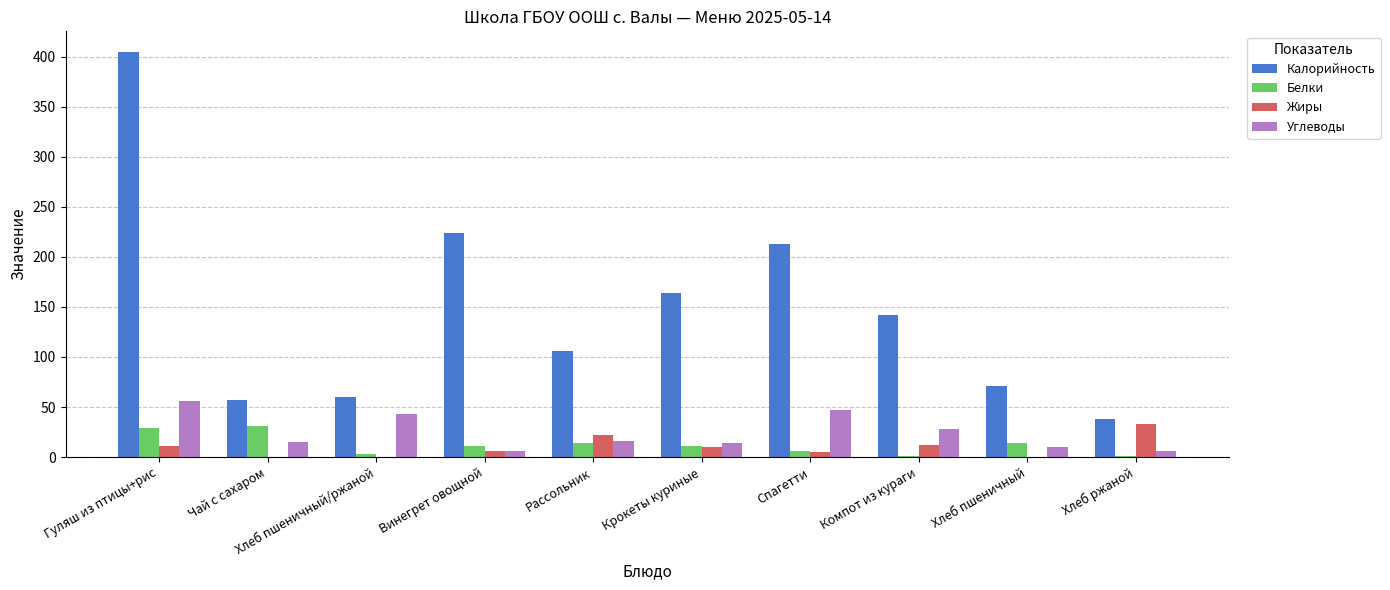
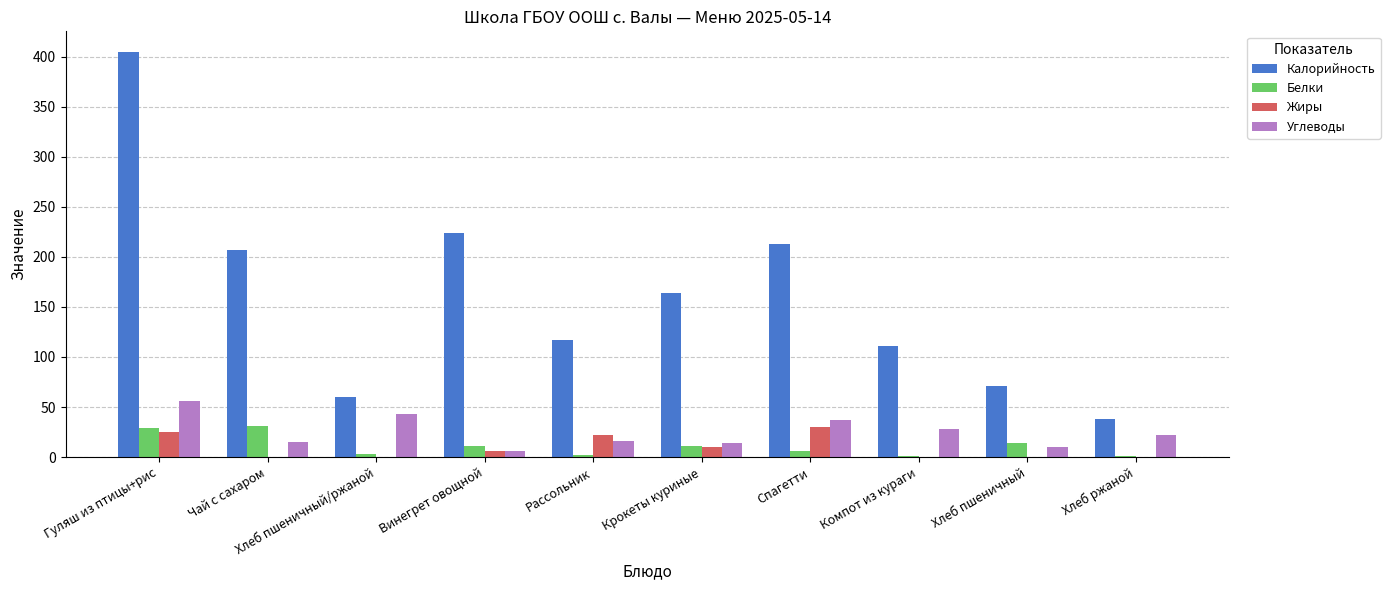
  {
    "Калорийность": {
      "Гуляш из птицы+рис": 405,
-     "Чай с сахаром": 57,
+     "Чай с сахаром": 206,
      "Хлеб пшеничный/ржаной": 60,
      "Винегрет овощной": 224,
-     "Рассольник": 106,
+     "Рассольник": 117,
      "Крокеты куриные": 164,
      "Спагетти": 213,
-     "Компот из кураги": 142,
+     "Компот из кураги": 111,
      "Хлеб пшеничный": 71,
      "Хлеб ржаной": 38
    },
    "Белки": {
      "Гуляш из птицы+рис": 29,
      "Чай с сахаром": 32,
      "Хлеб пшеничный/ржаной": 3,
      "Винегрет овощной": 11,
-     "Рассольник": 14,
+     "Рассольник": 2,
      "Крокеты куриные": 11,
      "Спагетти": 6,
      "Хлеб пшеничный": 14
    },
    "Жиры": {
-     "Гуляш из птицы+рис": 11,
+     "Гуляш из птицы+рис": 25,
      "Винегрет овощной": 6,
      "Рассольник": 22,
      "Крокеты куриные": 10,
-     "Спагетти": 5,
-     "Компот из кураги": 12,
+     "Спагетти": 30,
+     "Компот из кураги": 0,
      "Хлеб пшеничный": 0,
-     "Хлеб ржаной": 33
+     "Хлеб ржаной": 0
    },
    "Углеводы": {
      "Гуляш из птицы+рис": 56,
      "Чай с сахаром": 15,
      "Хлеб пшеничный/ржаной": 43,
      "Винегрет овощной": 6,
      "Рассольник": 16,
      "Крокеты куриные": 14,
-     "Спагетти": 47,
+     "Спагетти": 37,
      "Компот из кураги": 28,
      "Хлеб пшеничный": 10,
-     "Хлеб ржаной": 6
+     "Хлеб ржаной": 22
    }
  }
